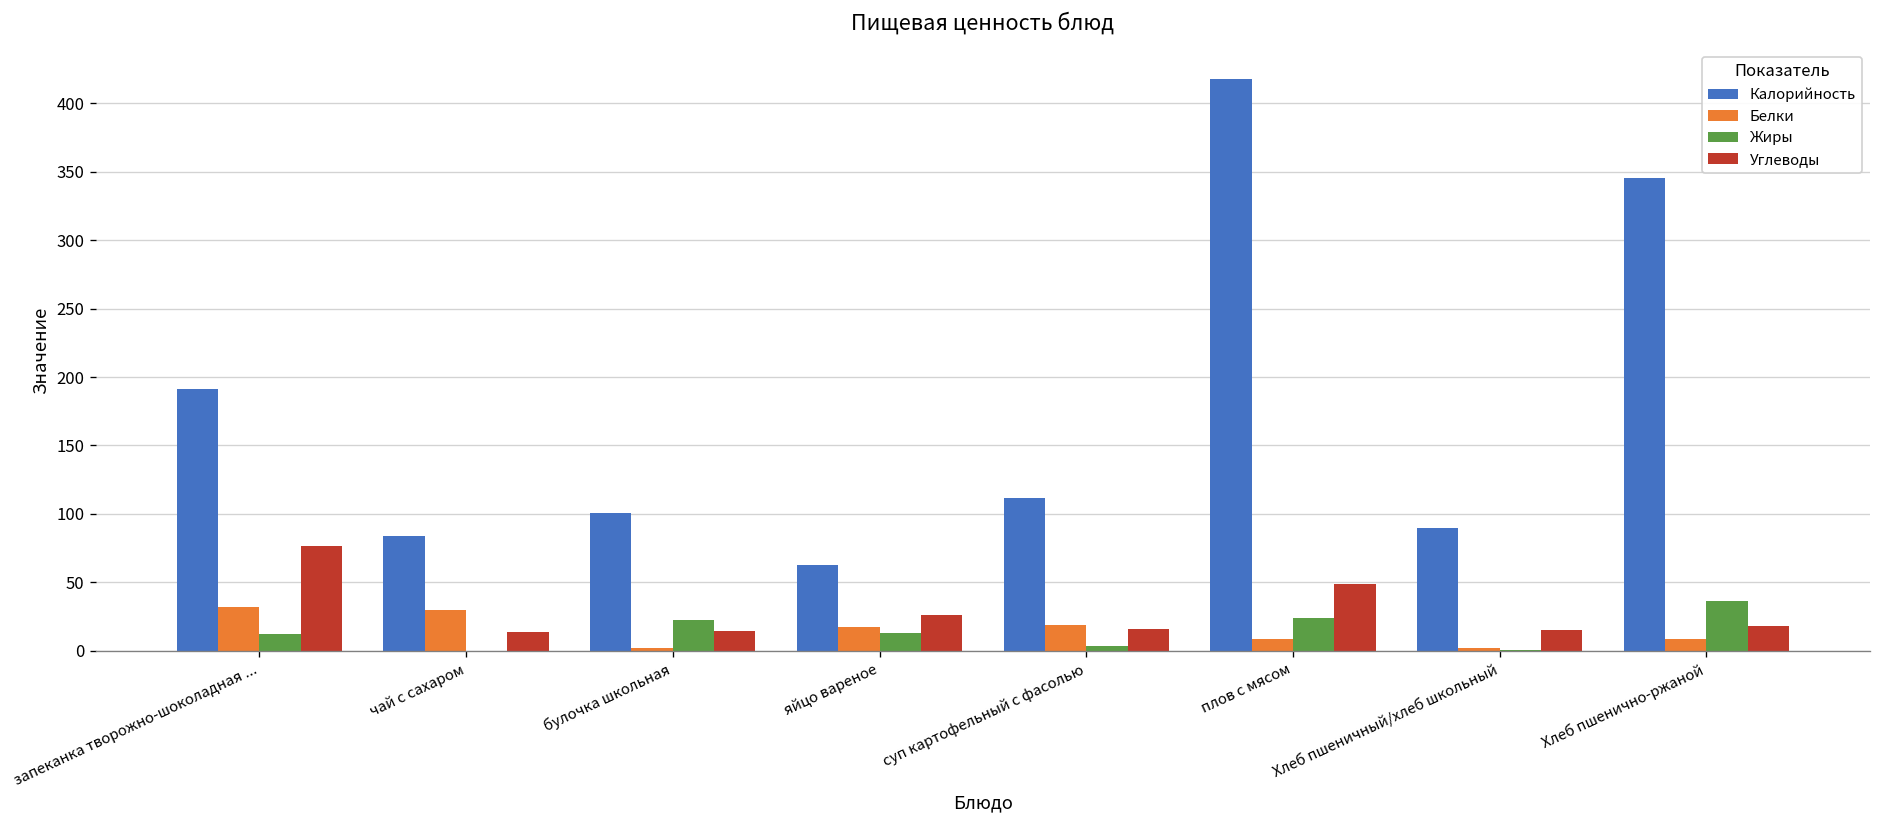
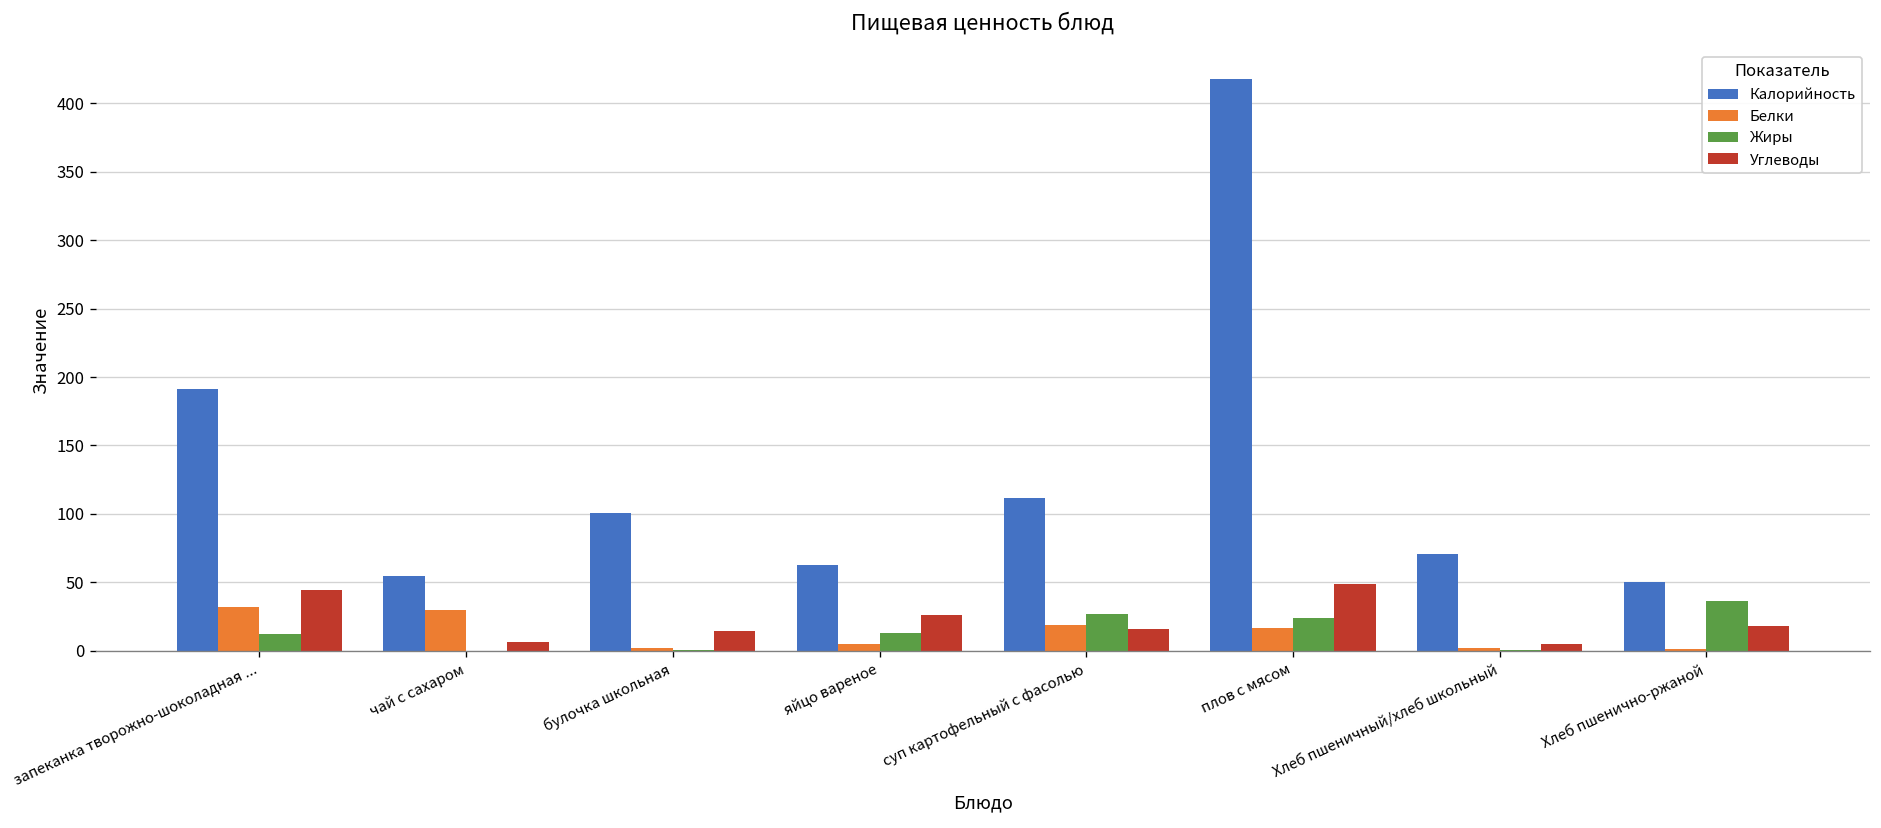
  {
    "Калорийность": {
      "запеканка творожно-шоколадная ...": 191,
-     "чай с сахаром": 84,
+     "чай с сахаром": 55,
      "булочка школьная": 101,
      "яйцо вареное": 63,
      "суп картофельный с фасолью": 112,
      "плов с мясом": 418,
-     "Хлеб пшеничный/хлеб школьный": 90,
-     "Хлеб пшенично-ржаной": 345
+     "Хлеб пшеничный/хлеб школьный": 71,
+     "Хлеб пшенично-ржаной": 50
    },
    "Белки": {
      "запеканка творожно-шоколадная ...": 32,
      "чай с сахаром": 30,
-     "яйцо вареное": 17,
+     "яйцо вареное": 5,
      "суп картофельный с фасолью": 19,
-     "плов с мясом": 9,
+     "плов с мясом": 16,
      "Хлеб пшеничный/хлеб школьный": 2,
-     "Хлеб пшенично-ржаной": 9
+     "Хлеб пшенично-ржаной": 2
    },
    "Жиры": {
      "запеканка творожно-шоколадная ...": 12,
-     "булочка школьная": 23,
+     "булочка школьная": 1,
      "яйцо вареное": 13,
-     "суп картофельный с фасолью": 3,
+     "суп картофельный с фасолью": 27,
      "плов с мясом": 24,
      "Хлеб пшенично-ржаной": 37
    },
    "Углеводы": {
-     "запеканка творожно-шоколадная ...": 76,
-     "чай с сахаром": 14,
+     "запеканка творожно-шоколадная ...": 44,
+     "чай с сахаром": 6,
      "булочка школьная": 15,
      "яйцо вареное": 26,
      "суп картофельный с фасолью": 16,
      "плов с мясом": 49,
-     "Хлеб пшеничный/хлеб школьный": 16,
+     "Хлеб пшеничный/хлеб школьный": 5,
      "Хлеб пшенично-ржаной": 19
    }
  }
